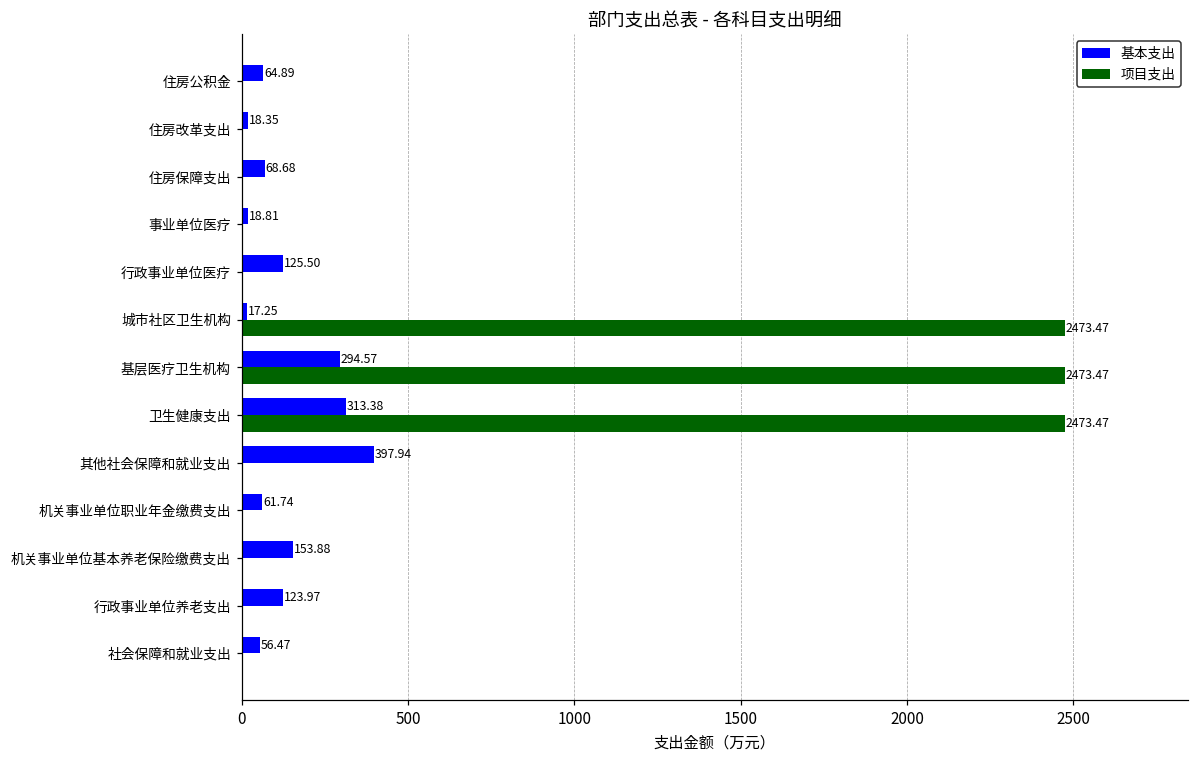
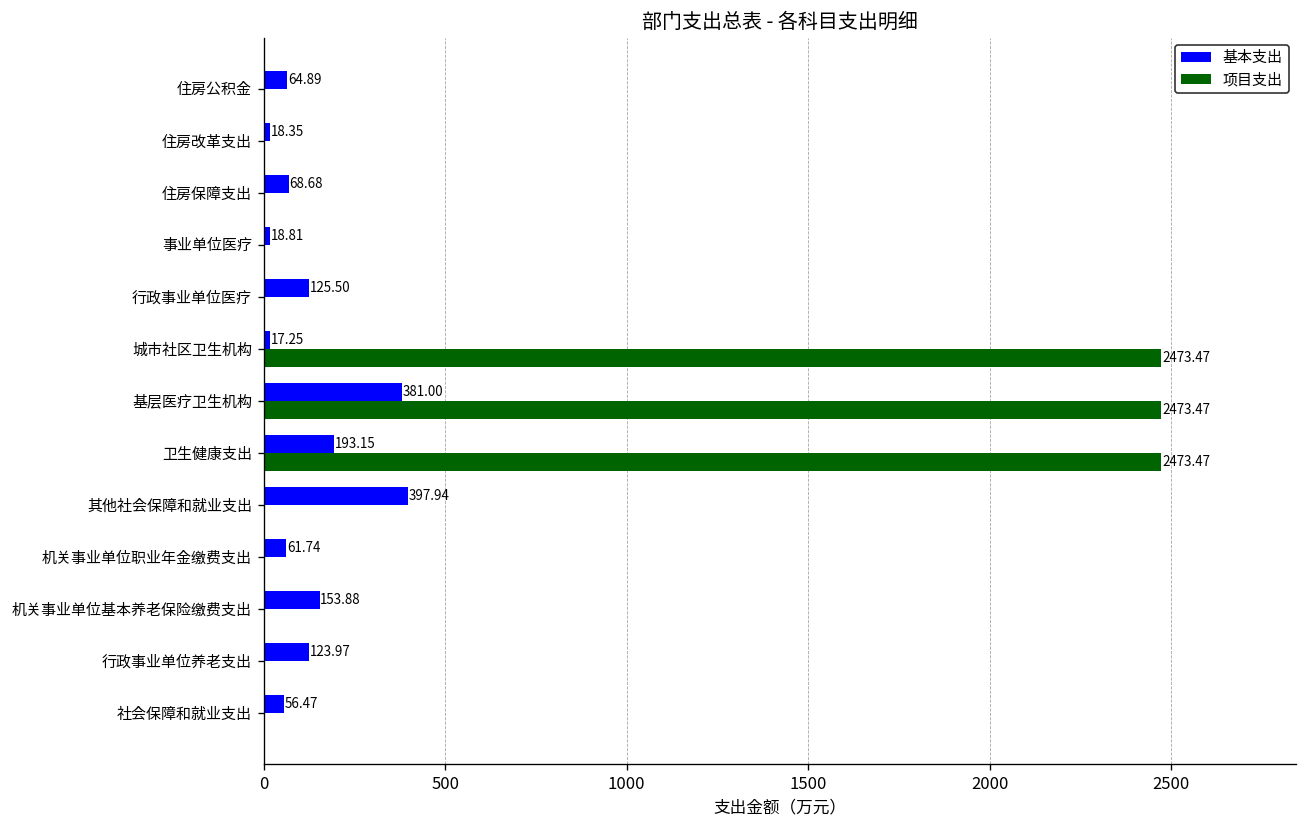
  {
    "基本支出": {
      "住房公积金": 64.89,
      "住房改革支出": 18.35,
      "住房保障支出": 68.68,
      "事业单位医疗": 18.81,
      "行政事业单位医疗": 125.50,
      "城市社区卫生机构": 17.25,
-     "基层医疗卫生机构": 294.57,
-     "卫生健康支出": 313.38,
+     "基层医疗卫生机构": 381.00,
+     "卫生健康支出": 193.15,
      "其他社会保障和就业支出": 397.94,
      "机关事业单位职业年金缴费支出": 61.74,
      "机关事业单位基本养老保险缴费支出": 153.88,
      "行政事业单位养老支出": 123.97,
      "社会保障和就业支出": 56.47
    },
    "项目支出": {
      "城市社区卫生机构": 2473.47,
      "基层医疗卫生机构": 2473.47,
      "卫生健康支出": 2473.47
    }
  }
